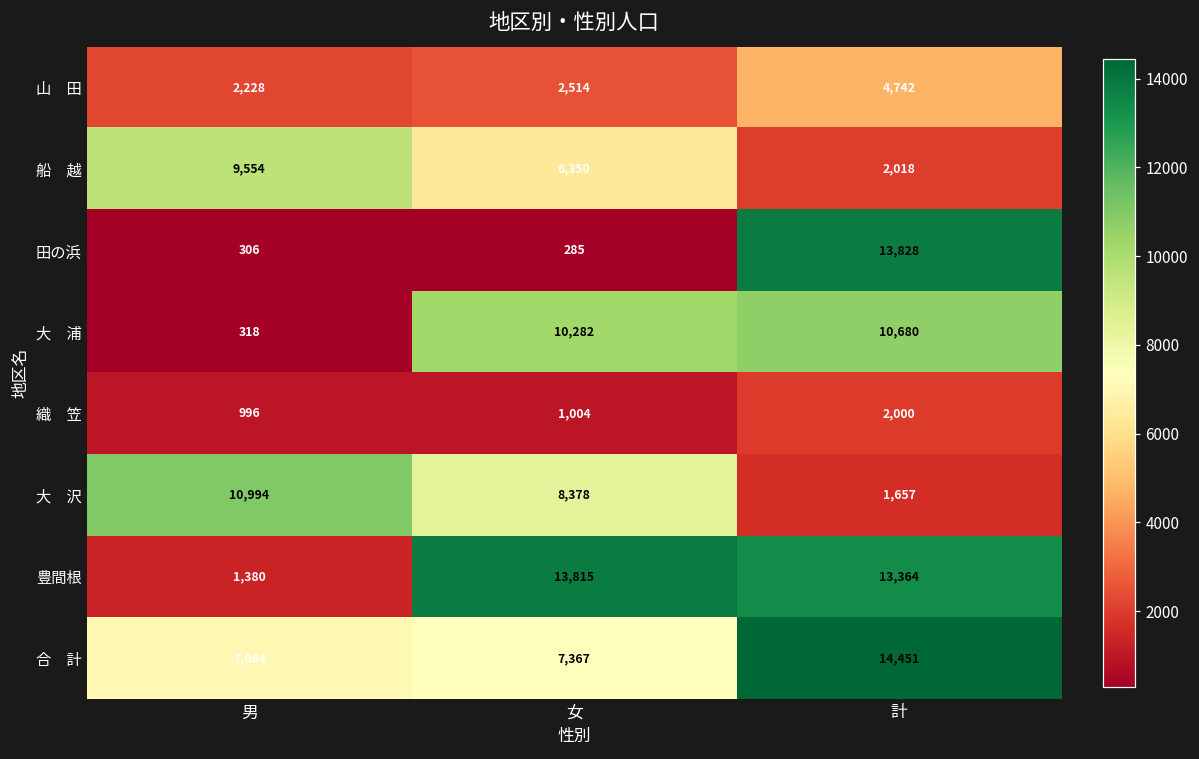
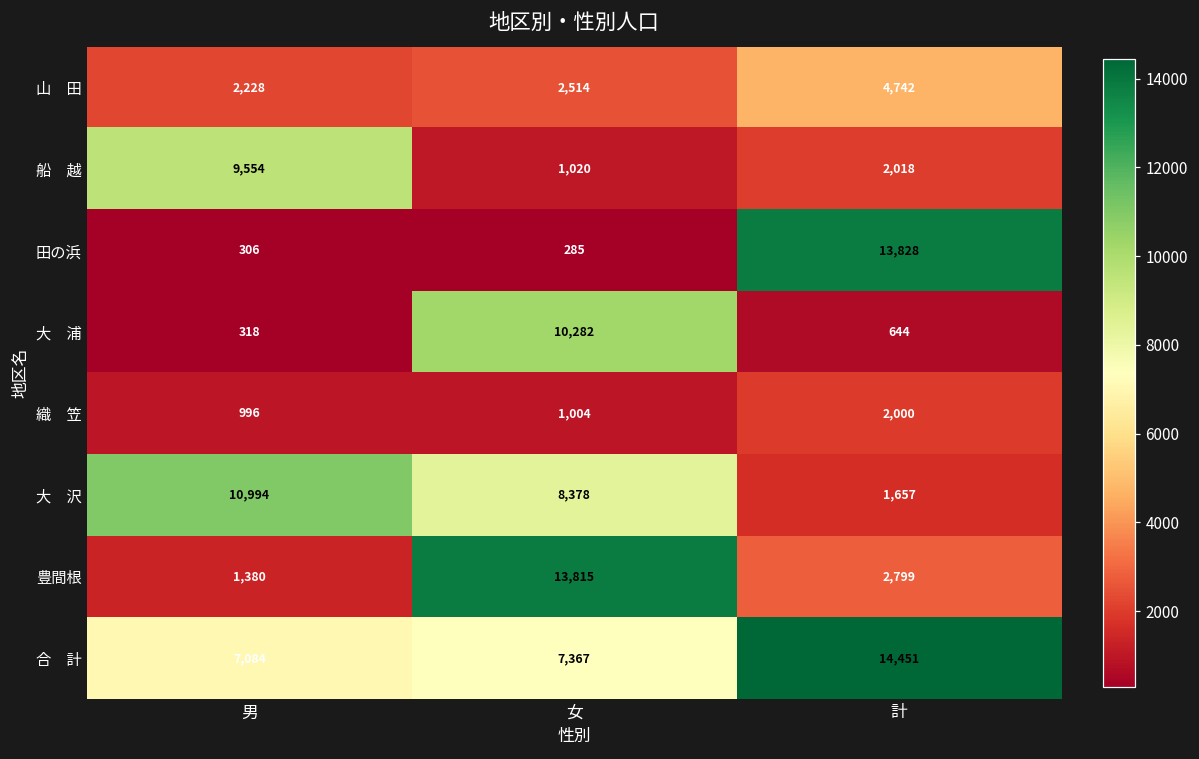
  {
    "山 田": {
      "男": "2,228",
      "女": "2,514",
      "計": "4,742"
    },
    "船 越": {
      "男": "9,554",
-     "女": "6,350",
+     "女": "1,020",
      "計": "2,018"
    },
    "田の浜": {
      "男": "306",
      "女": "285",
      "計": "13,828"
    },
    "大 浦": {
      "男": "318",
      "女": "10,282",
-     "計": "10,680"
+     "計": "644"
    },
    "織 笠": {
      "男": "996",
      "女": "1,004",
      "計": "2,000"
    },
    "大 沢": {
      "男": "10,994",
      "女": "8,378",
      "計": "1,657"
    },
    "豊間根": {
      "男": "1,380",
      "女": "13,815",
-     "計": "13,364"
+     "計": "2,799"
    },
    "合 計": {
      "男": "7,084",
      "女": "7,367",
      "計": "14,451"
    }
  }
